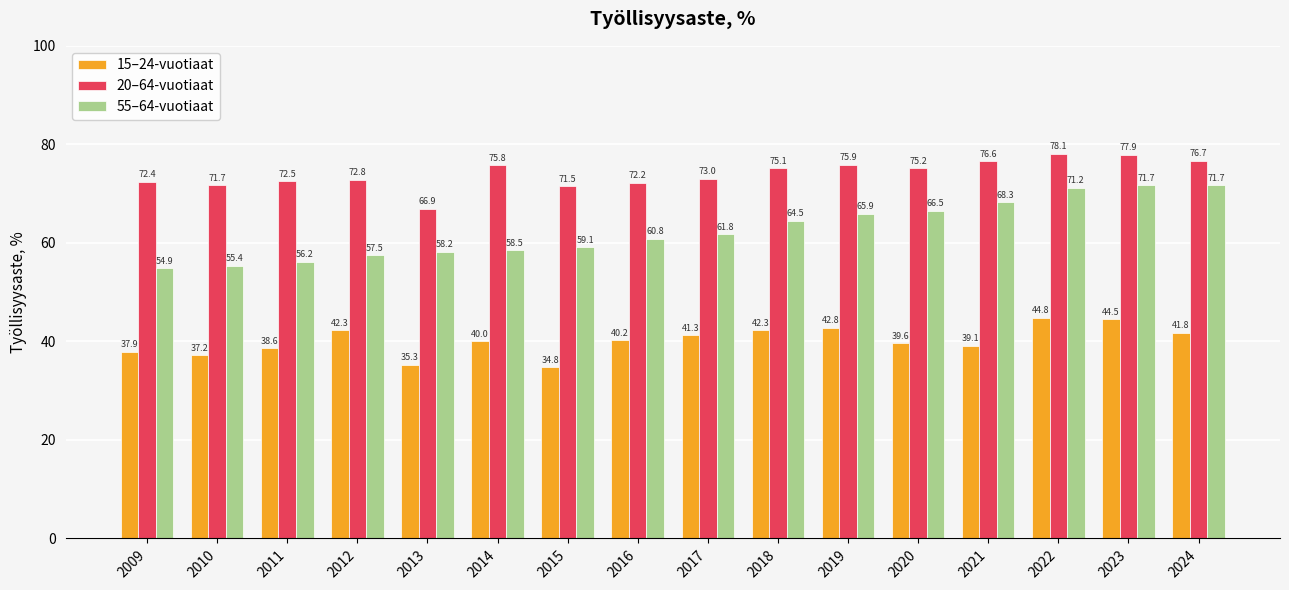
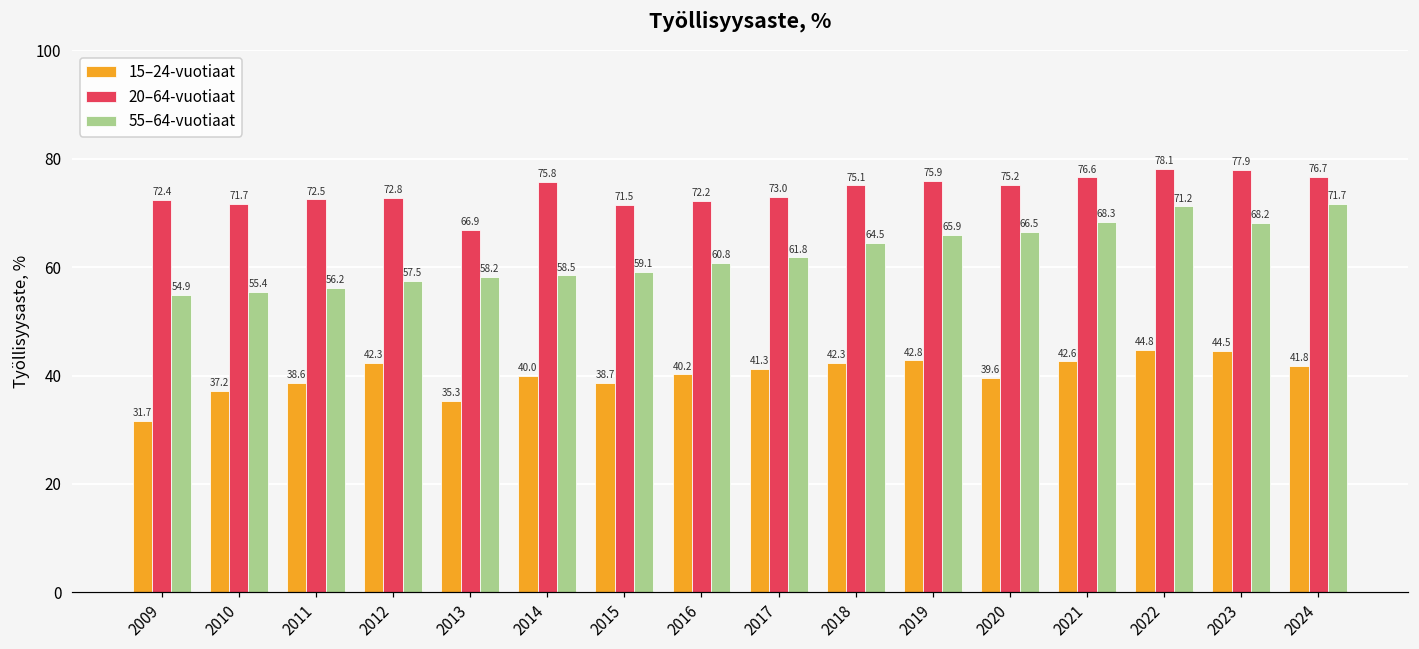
  {
    "15–24-vuotiaat": {
-     "2009": 37.9,
+     "2009": 31.7,
      "2010": 37.2,
      "2011": 38.6,
      "2012": 42.3,
      "2013": 35.3,
      "2014": 40.0,
-     "2015": 34.8,
+     "2015": 38.7,
      "2016": 40.2,
      "2017": 41.3,
      "2018": 42.3,
      "2019": 42.8,
      "2020": 39.6,
-     "2021": 39.1,
+     "2021": 42.6,
      "2022": 44.8,
      "2023": 44.5,
      "2024": 41.8
    },
    "20–64-vuotiaat": {
      "2009": 72.4,
      "2010": 71.7,
      "2011": 72.5,
      "2012": 72.8,
      "2013": 66.9,
      "2014": 75.8,
      "2015": 71.5,
      "2016": 72.2,
      "2017": 73.0,
      "2018": 75.1,
      "2019": 75.9,
      "2020": 75.2,
      "2021": 76.6,
      "2022": 78.1,
      "2023": 77.9,
      "2024": 76.7
    },
    "55–64-vuotiaat": {
      "2009": 54.9,
      "2010": 55.4,
      "2011": 56.2,
      "2012": 57.5,
      "2013": 58.2,
      "2014": 58.5,
      "2015": 59.1,
      "2016": 60.8,
      "2017": 61.8,
      "2018": 64.5,
      "2019": 65.9,
      "2020": 66.5,
      "2021": 68.3,
      "2022": 71.2,
-     "2023": 71.7,
+     "2023": 68.2,
      "2024": 71.7
    }
  }
